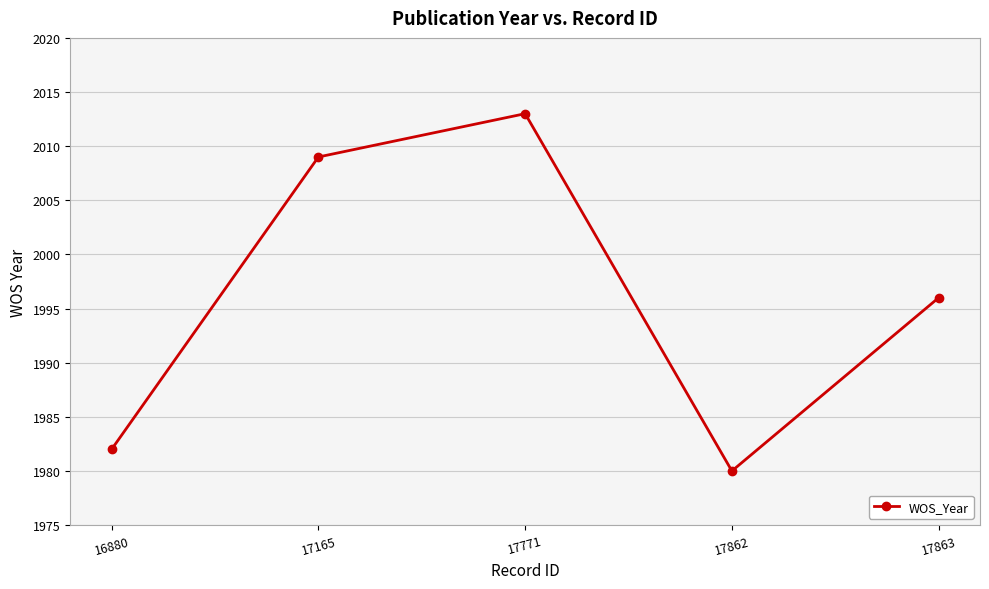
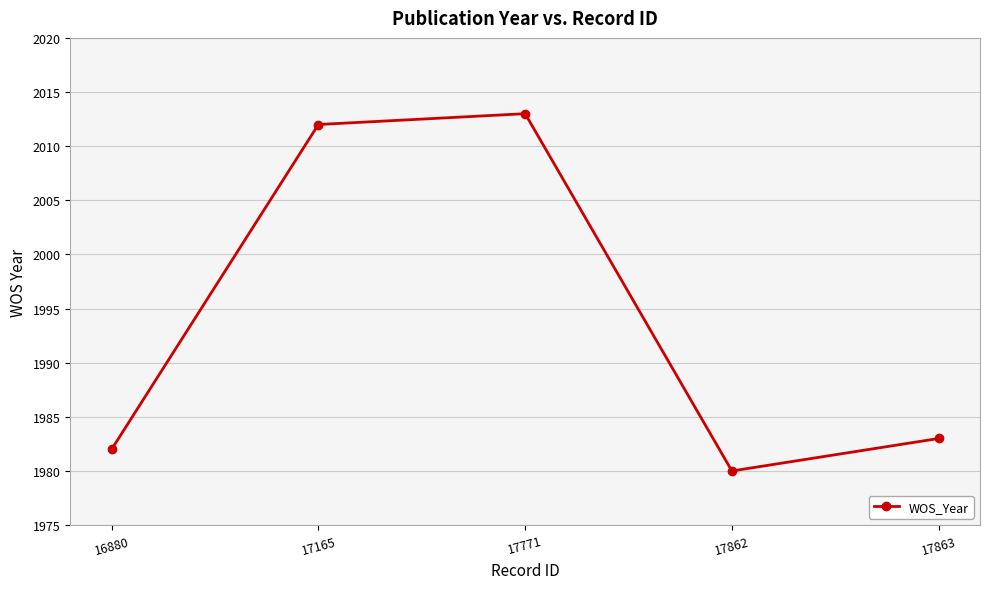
  {
    "16880": 1982,
-   "17165": 2009,
+   "17165": 2012,
    "17771": 2013,
    "17862": 1980,
-   "17863": 1996
+   "17863": 1983
  }
